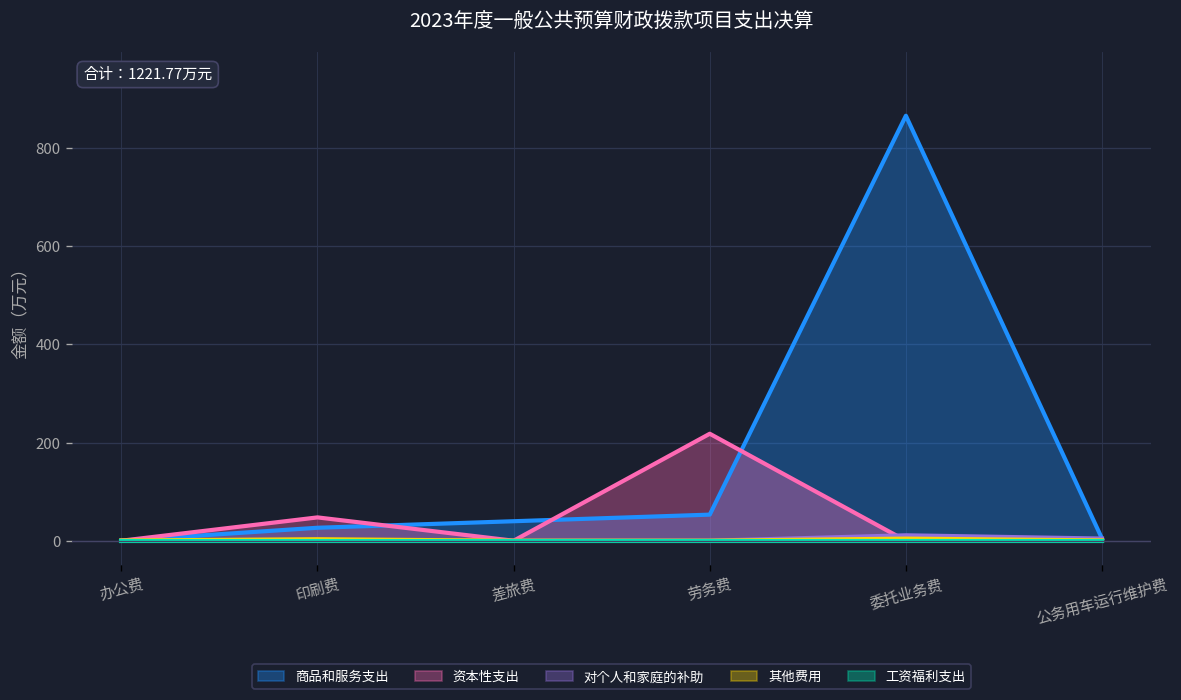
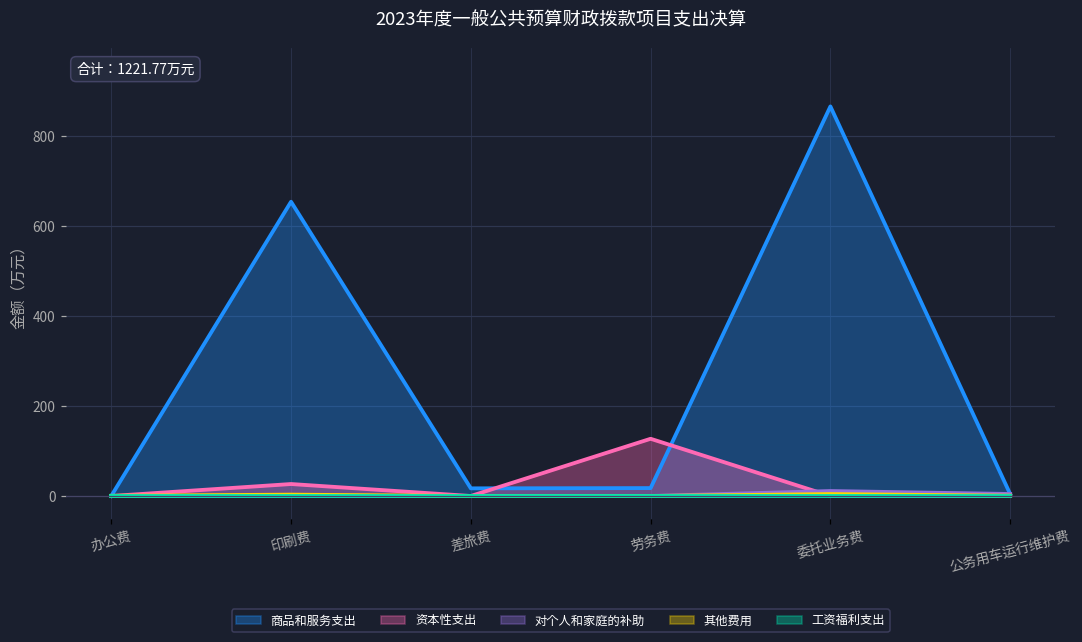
  {
    "商品和服务支出": {
-     "印刷费": 30,
-     "差旅费": 40,
-     "劳务费": 50,
+     "印刷费": 650,
+     "差旅费": 20,
+     "劳务费": 20,
      "委托业务费": 870
    },
    "资本性支出": {
-     "印刷费": 50,
-     "劳务费": 220
+     "印刷费": 30,
+     "劳务费": 130
    },
    "对个人和家庭的补助": {
      "委托业务费": 10
    }
  }
